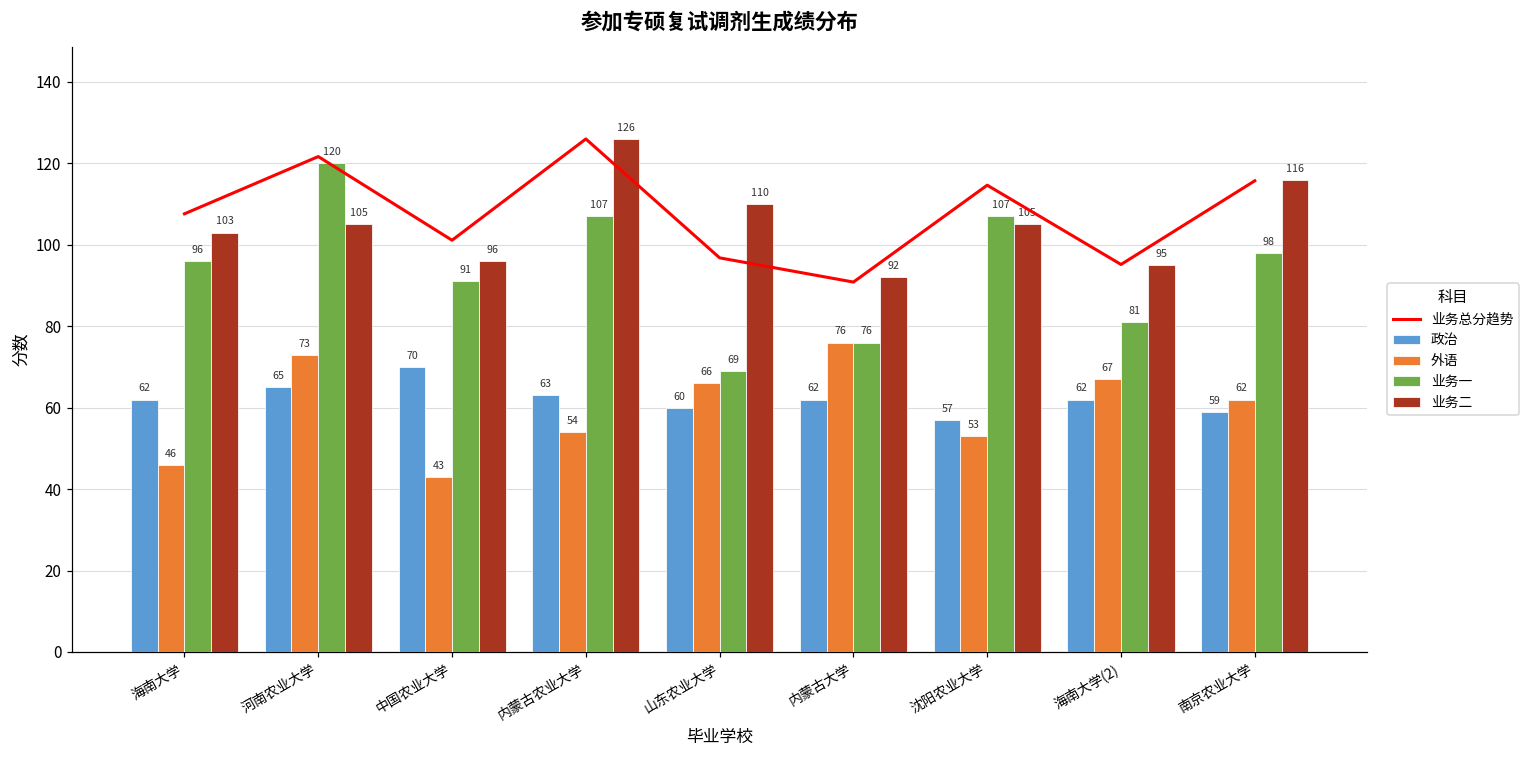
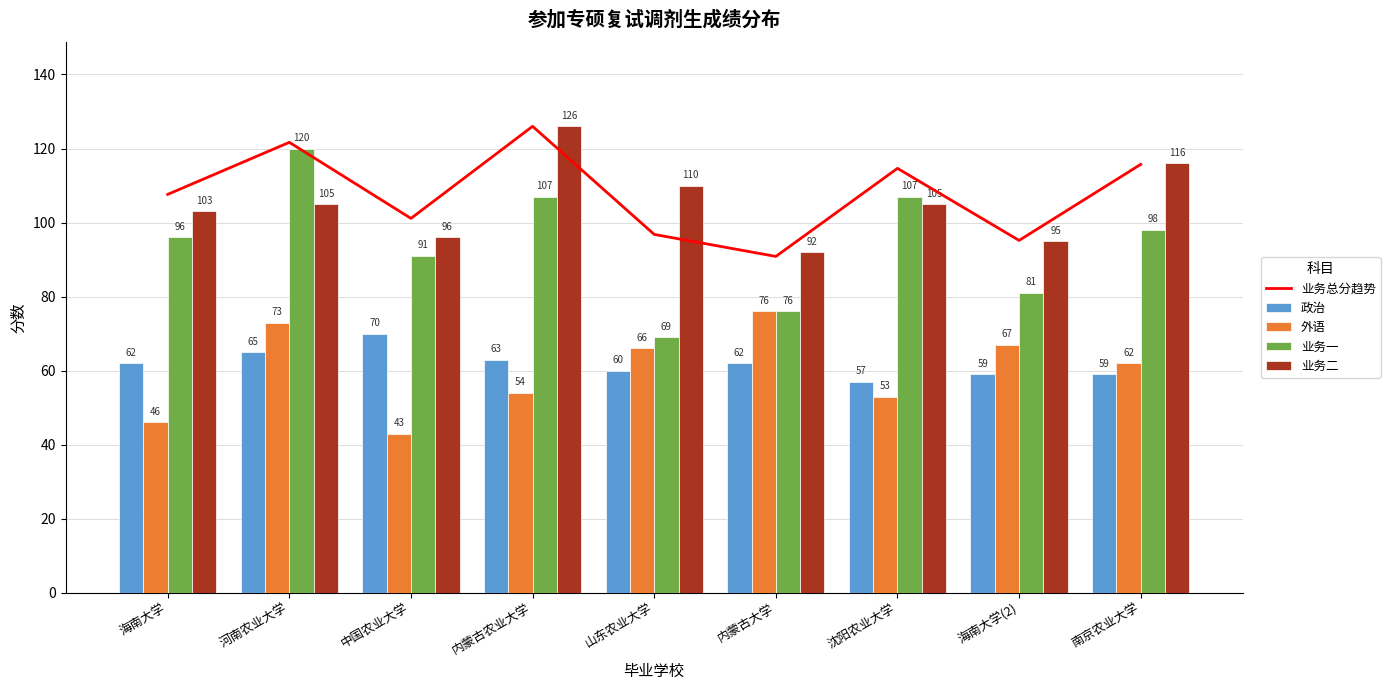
  {
    "政治": {
      "海南大学": 62,
      "河南农业大学": 65,
      "中国农业大学": 70,
      "内蒙古农业大学": 63,
      "山东农业大学": 60,
      "内蒙古大学": 62,
      "沈阳农业大学": 57,
-     "海南大学(2)": 62,
+     "海南大学(2)": 59,
      "南京农业大学": 59
    },
    "业务总分趋势": {
      "海南大学": 108,
      "中国农业大学": 101,
      "山东农业大学": 97,
      "内蒙古大学": 91,
      "沈阳农业大学": 115
    },
    "外语": {
      "海南大学": 46,
      "河南农业大学": 73,
      "中国农业大学": 43,
      "内蒙古农业大学": 54,
      "山东农业大学": 66,
      "内蒙古大学": 76,
      "沈阳农业大学": 53,
      "海南大学(2)": 67,
      "南京农业大学": 62
    },
    "业务一": {
      "海南大学": 96,
      "河南农业大学": 120,
      "中国农业大学": 91,
      "内蒙古农业大学": 107,
      "山东农业大学": 69,
      "内蒙古大学": 76,
      "沈阳农业大学": 107,
      "海南大学(2)": 81,
      "南京农业大学": 98
    },
    "业务二": {
      "海南大学": 103,
      "河南农业大学": 105,
      "中国农业大学": 96,
      "内蒙古农业大学": 126,
      "山东农业大学": 110,
      "内蒙古大学": 92,
      "沈阳农业大学": 105,
      "海南大学(2)": 95,
      "南京农业大学": 116
    }
  }
